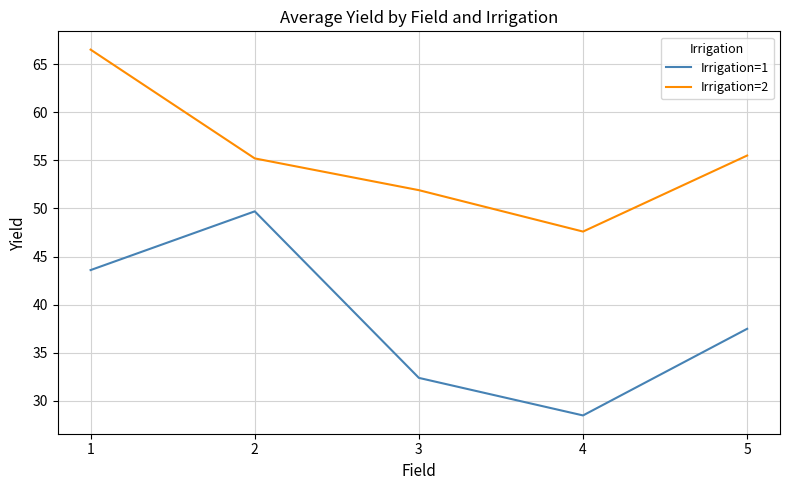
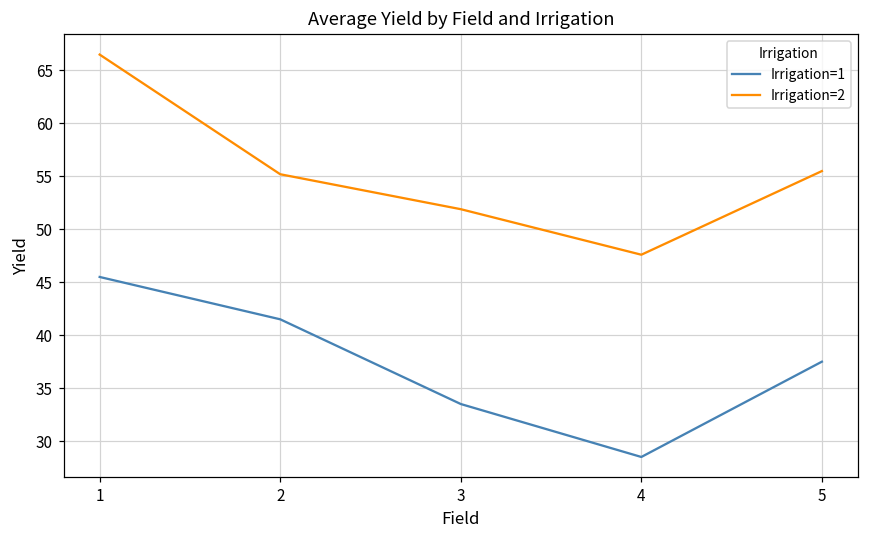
  {
    "Irrigation=1": {
-     "1": 44,
-     "2": 50,
-     "3": 32,
+     "1": 46,
+     "2": 42,
+     "3": 34,
      "4": 29,
      "5": 38
    },
    "Irrigation=2": {
      "1": 67,
      "2": 55,
      "3": 52,
      "4": 48,
      "5": 56
    }
  }
